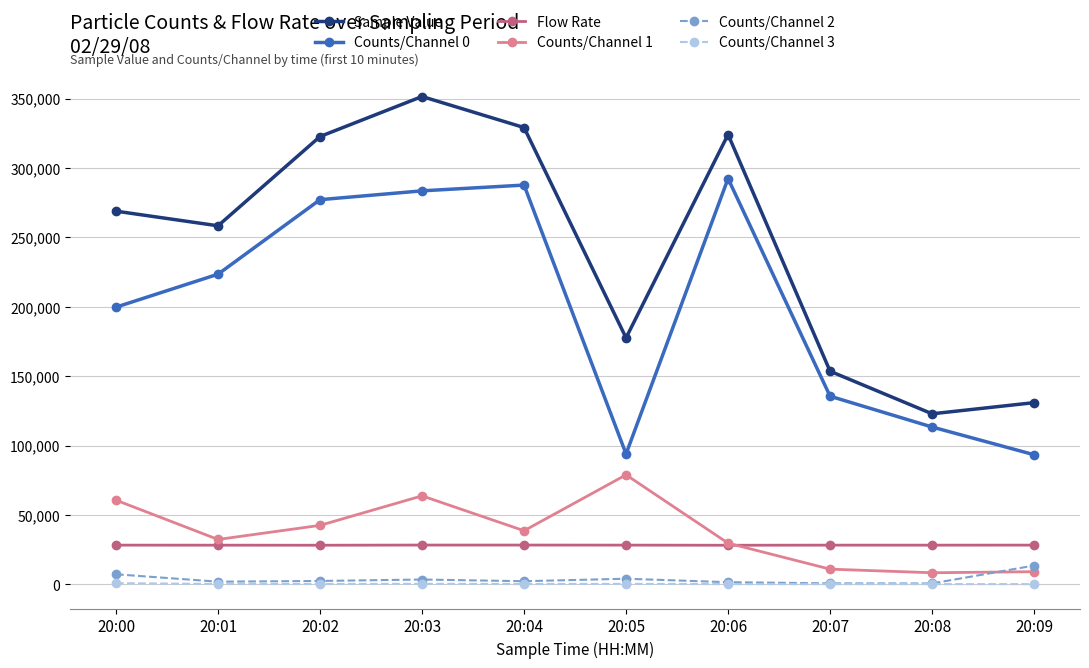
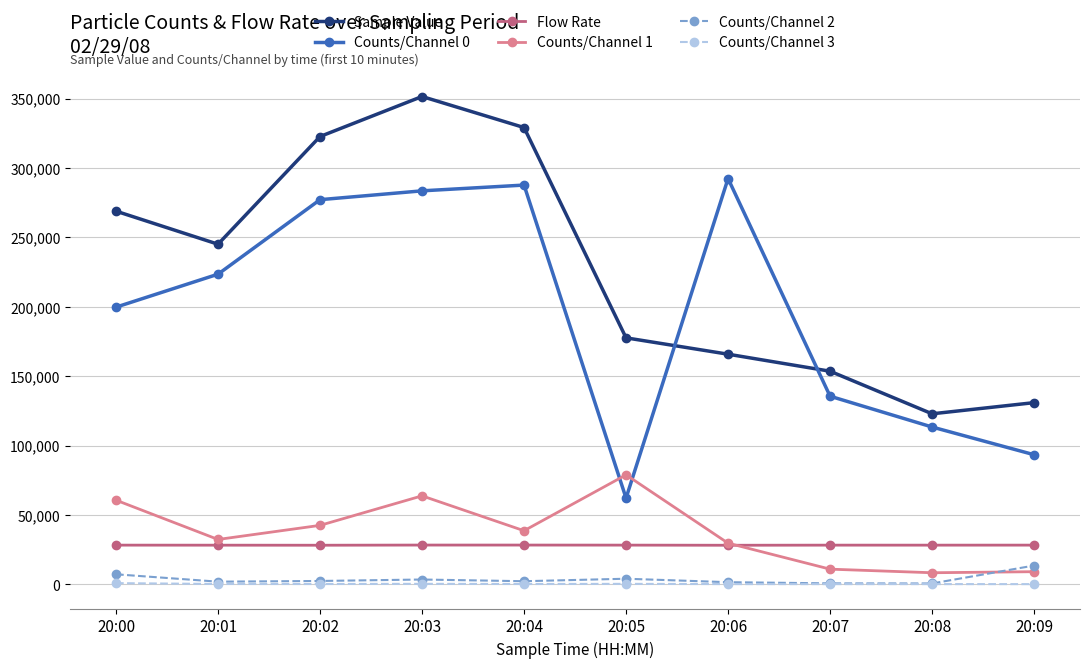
  {
    "Sample Value": {
      "20:00": "269,000",
-     "20:01": "258,000",
+     "20:01": "245,000",
      "20:02": "323,000",
      "20:03": "351,000",
      "20:04": "329,000",
      "20:05": "178,000",
-     "20:06": "324,000",
+     "20:06": "166,000",
      "20:07": "154,000",
      "20:08": "123,000",
      "20:09": "131,000"
    },
    "Counts/Channel 0": {
      "20:00": "200,000",
      "20:01": "223,000",
      "20:02": "277,000",
      "20:03": "284,000",
      "20:04": "288,000",
-     "20:05": "94,000",
+     "20:05": "62,000",
      "20:06": "292,000",
      "20:07": "136,000",
      "20:08": "113,000",
      "20:09": "93,000"
    },
    "Counts/Channel 2": {
      "20:00": "7,000",
      "20:02": "3,000",
      "20:03": "4,000",
      "20:04": "2,000",
      "20:05": "4,000",
      "20:09": "14,000"
    },
    "Counts/Channel 3": {
      "20:00": "1,000",
      "20:02": "0",
      "20:03": "0",
      "20:04": "0",
      "20:05": "0",
      "20:09": "0"
    }
  }
